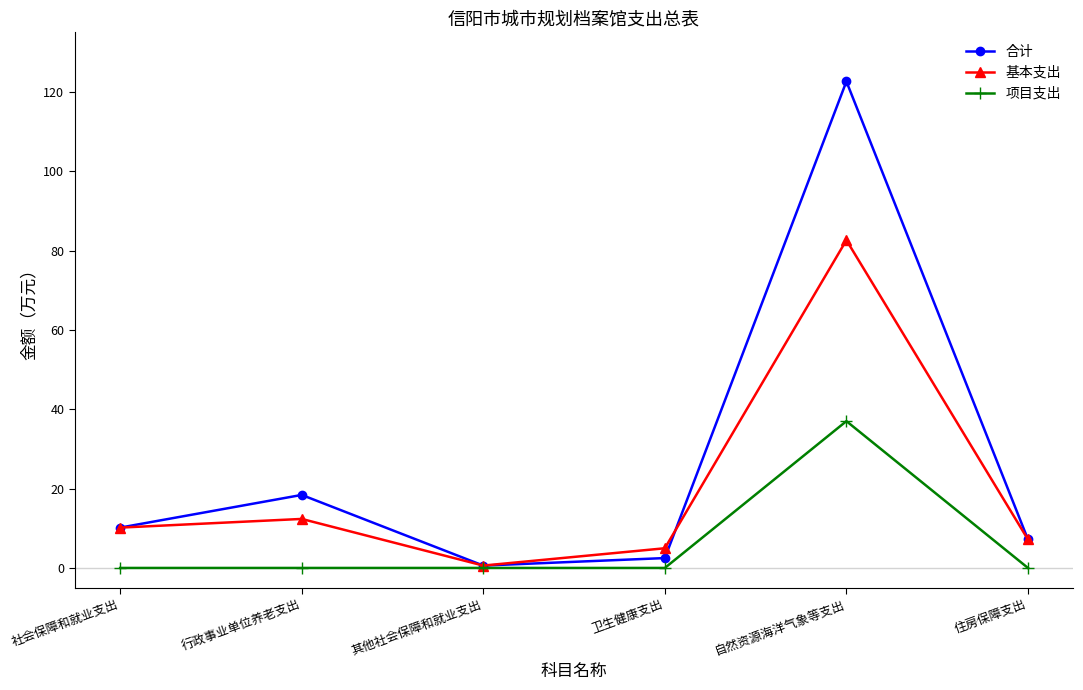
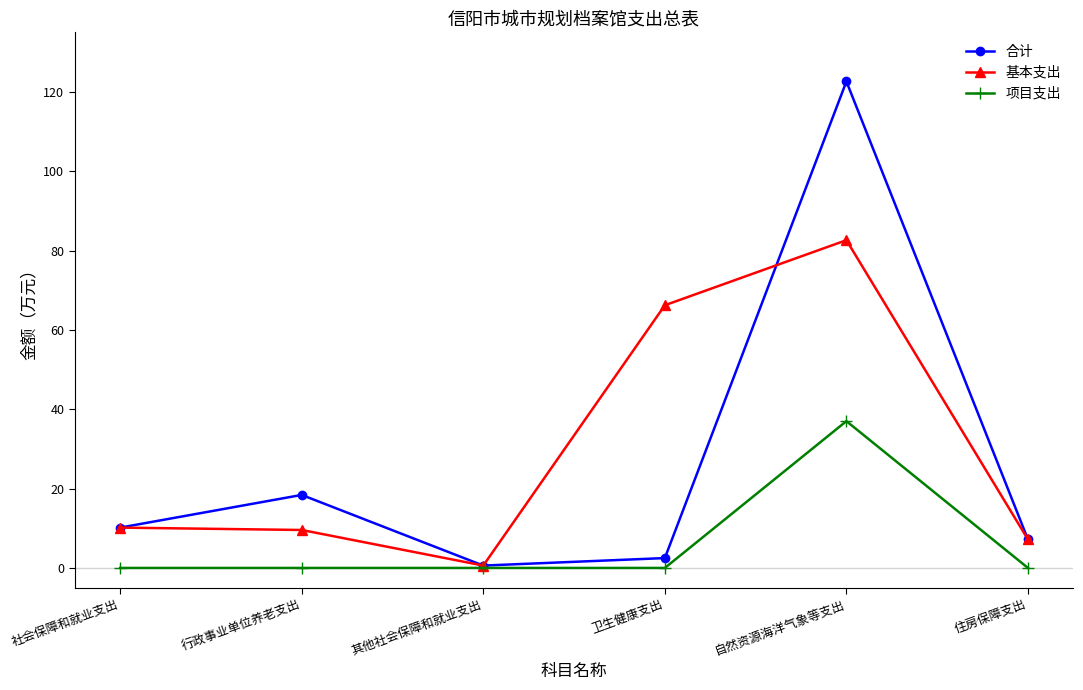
  {
    "合计": {
      "行政事业单位养老支出": 18,
      "卫生健康支出": 2,
      "自然资源海洋气象等支出": 123
    },
    "基本支出": {
-     "行政事业单位养老支出": 12,
-     "卫生健康支出": 5,
+     "行政事业单位养老支出": 10,
+     "卫生健康支出": 66,
      "自然资源海洋气象等支出": 83
    },
    "项目支出": {
      "社会保障和就业支出": 0,
      "行政事业单位养老支出": 0,
      "卫生健康支出": 0,
      "自然资源海洋气象等支出": 37,
      "住房保障支出": 0
    }
  }
